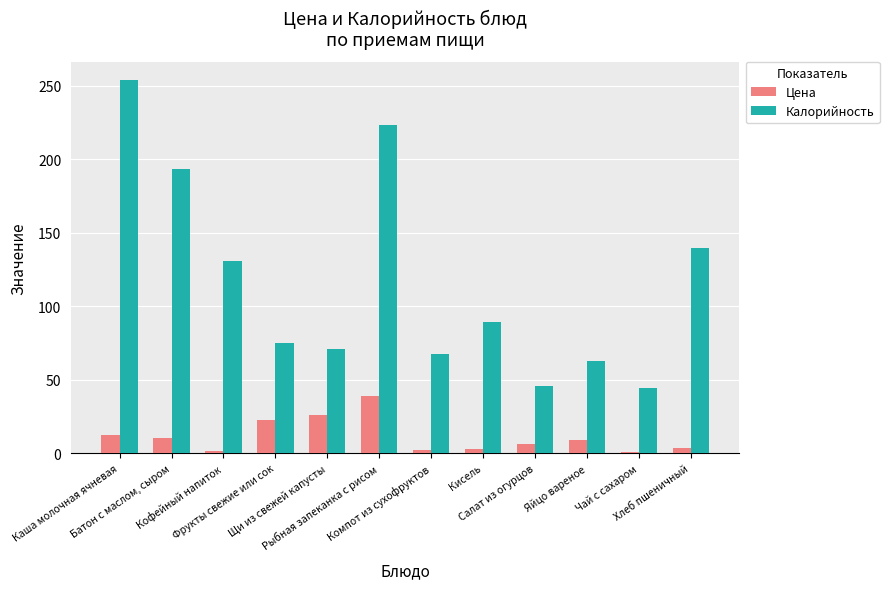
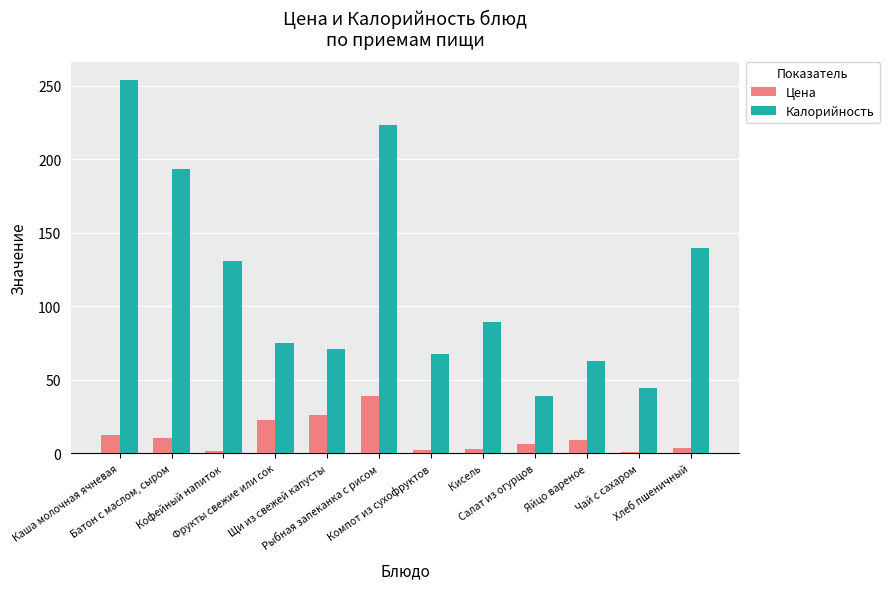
  {
    "Цена": {
      "Каша молочная ячневая": 12,
      "Батон с маслом, сыром": 10,
      "Фрукты свежие или сок": 23,
      "Щи из свежей капусты": 26,
      "Рыбная запеканка с рисом": 39,
      "Компот из сухофруктов": 2,
      "Кисель": 3,
      "Салат из огурцов": 6,
      "Яйцо вареное": 9,
      "Хлеб пшеничный": 4
    },
    "Калорийность": {
      "Каша молочная ячневая": 254,
      "Батон с маслом, сыром": 194,
      "Кофейный напиток": 131,
      "Фрукты свежие или сок": 75,
      "Щи из свежей капусты": 71,
      "Рыбная запеканка с рисом": 223,
      "Компот из сухофруктов": 67,
      "Кисель": 89,
-     "Салат из огурцов": 46,
+     "Салат из огурцов": 39,
      "Яйцо вареное": 63,
      "Чай с сахаром": 44,
      "Хлеб пшеничный": 140
    }
  }
